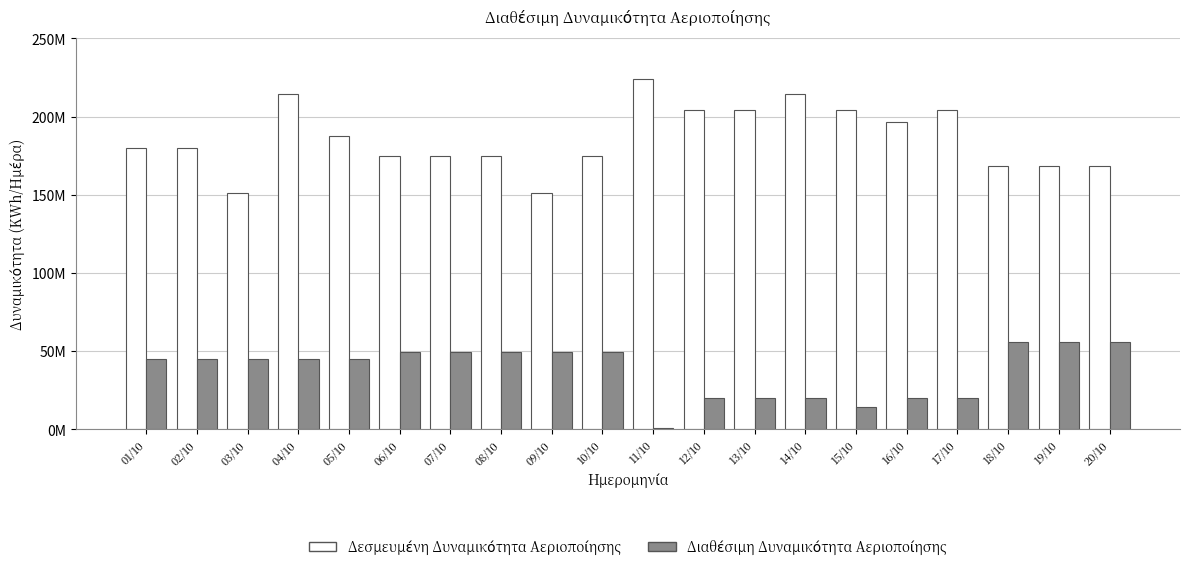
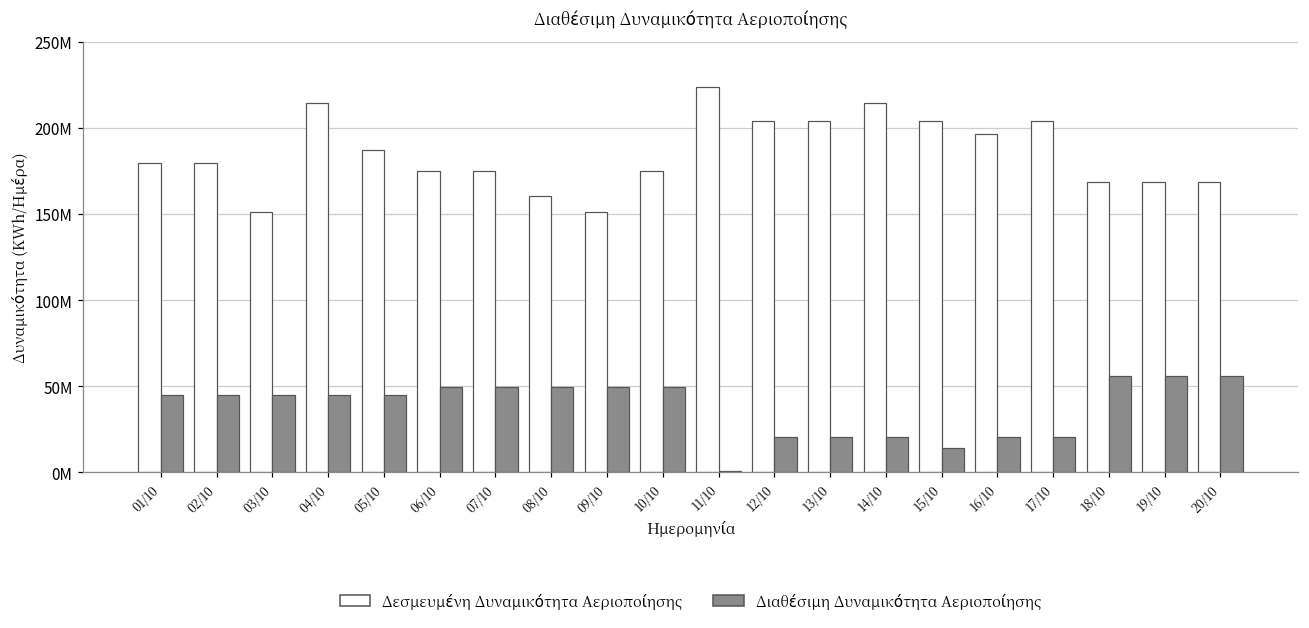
  {
    "Δεσμευμένη Δυναμικότητα Αεριοποίησης": {
      "01/10": 180000000,
      "02/10": 180000000,
      "03/10": 151000000,
      "04/10": 214000000,
      "05/10": 187000000,
      "06/10": 175000000,
      "07/10": 175000000,
-     "08/10": 175000000,
+     "08/10": 160000000,
      "09/10": 151000000,
      "10/10": 175000000,
      "11/10": 224000000,
      "12/10": 204000000,
      "13/10": 204000000,
      "14/10": 214000000,
      "15/10": 204000000,
      "16/10": 197000000,
      "17/10": 204000000,
      "18/10": 168000000,
      "19/10": 168000000,
      "20/10": 168000000
    },
    "Διαθέσιμη Δυναμικότητα Αεριοποίησης": {
      "01/10": 45000000,
      "02/10": 45000000,
      "03/10": 45000000,
      "04/10": 45000000,
      "05/10": 45000000,
      "06/10": 50000000,
      "07/10": 50000000,
      "08/10": 50000000,
      "09/10": 50000000,
      "10/10": 50000000,
      "12/10": 20000000,
      "13/10": 20000000,
      "14/10": 20000000,
      "15/10": 14000000,
      "16/10": 20000000,
      "17/10": 20000000,
      "18/10": 56000000,
      "19/10": 56000000,
      "20/10": 56000000
    }
  }
